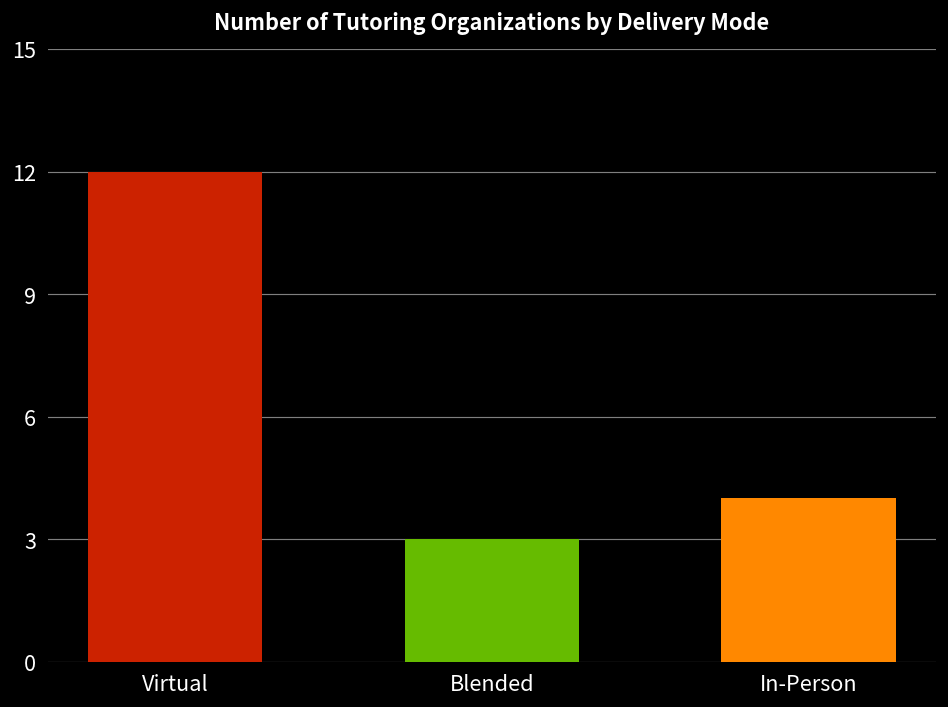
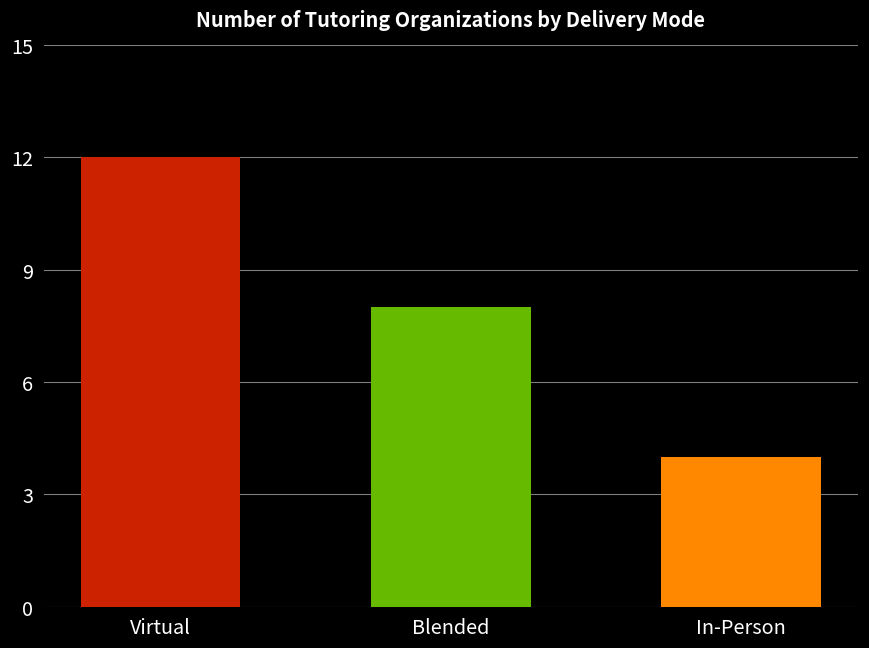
  {
    "Virtual": 12,
-   "Blended": 3,
+   "Blended": 8,
    "In-Person": 4
  }
